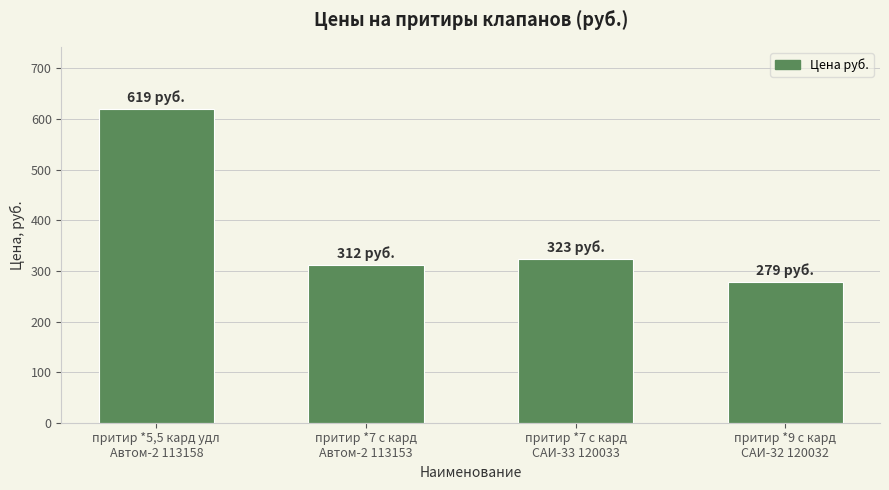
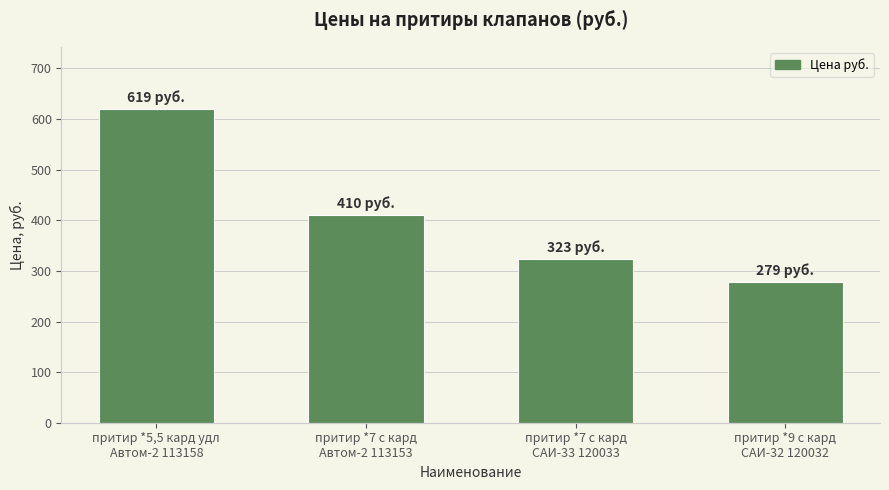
  {
    "притир *5,5 кард удл Автом-2 113158": 619,
-   "притир *7 с кард Автом-2 113153": 312,
+   "притир *7 с кард Автом-2 113153": 410,
    "притир *7 с кард САИ-33 120033": 323,
    "притир *9 с кард САИ-32 120032": 279
  }
